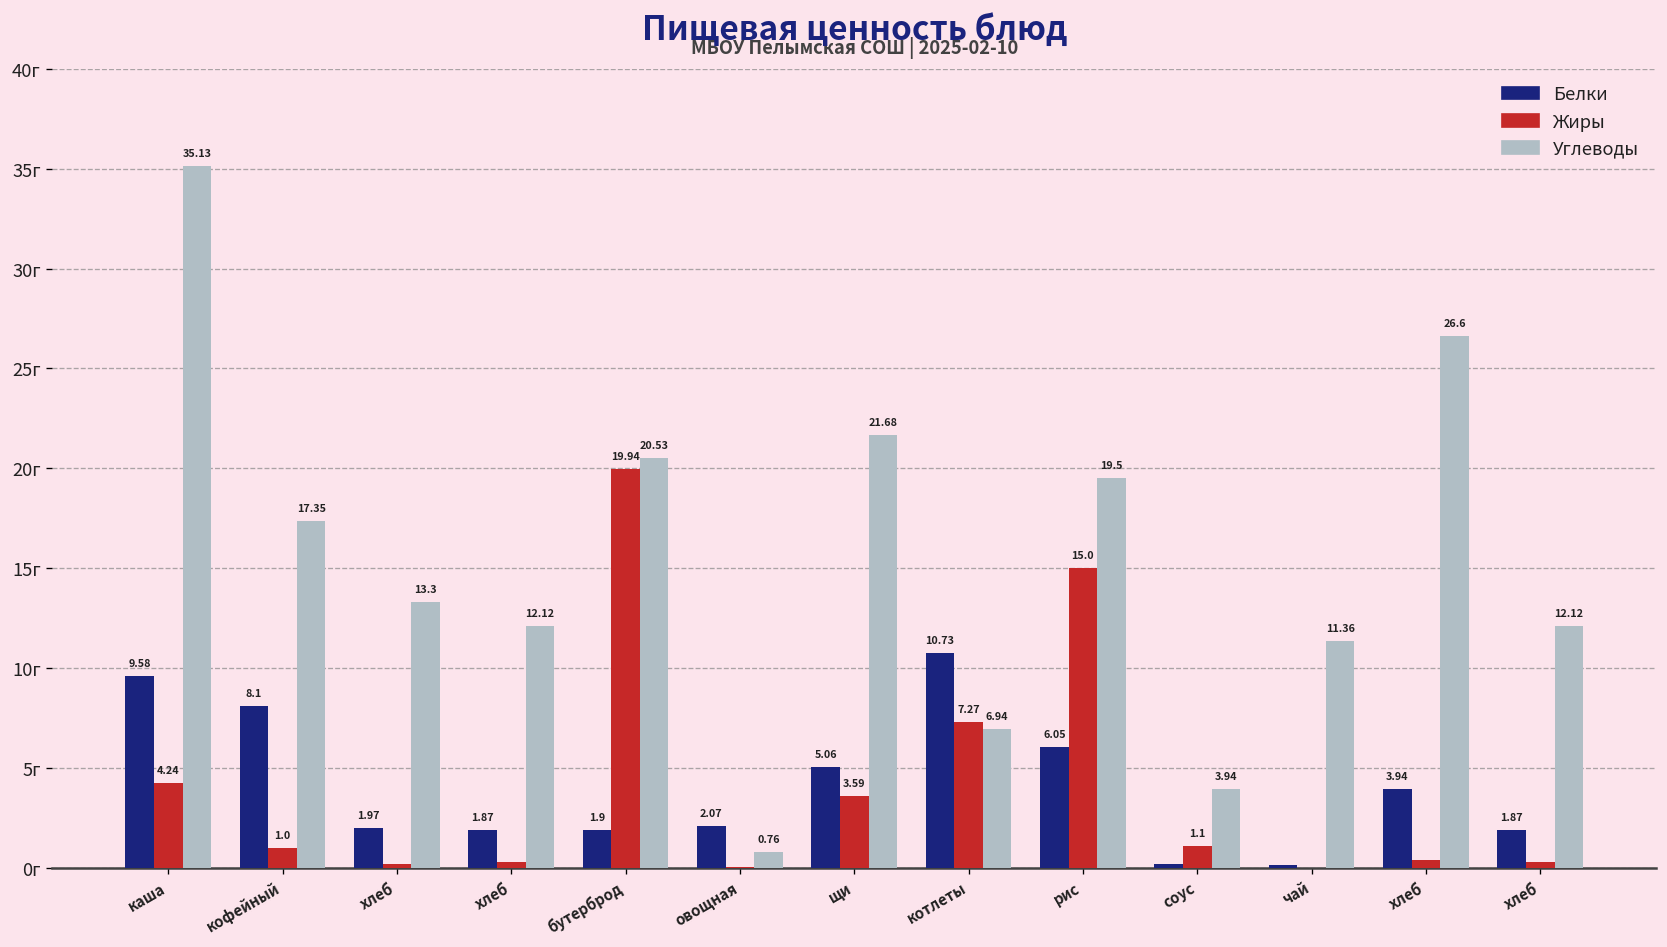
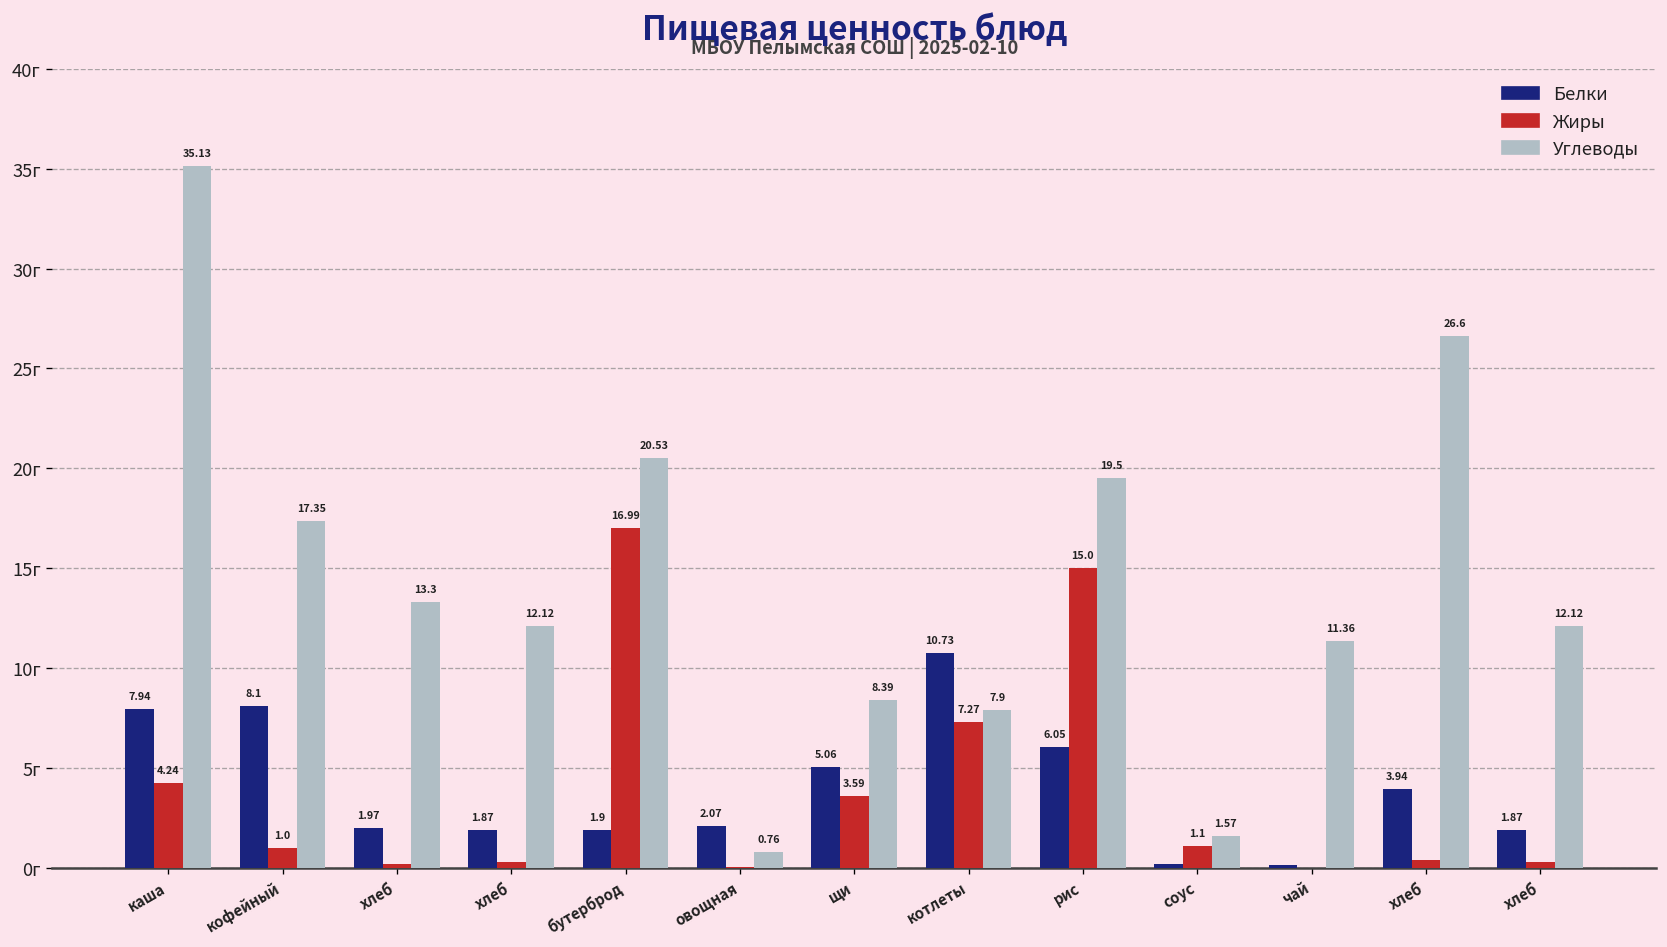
  {
    "Белки": {
-     "каша": 9.58,
+     "каша": 7.94,
      "кофейный": 8.1,
      "бутерброд": 1.9,
      "овощная": 2.07,
      "щи": 5.06,
      "котлеты": 10.73,
      "рис": 6.05
    },
    "Жиры": {
      "каша": 4.24,
      "кофейный": 1.0,
-     "бутерброд": 19.94,
+     "бутерброд": 16.99,
      "щи": 3.59,
      "котлеты": 7.27,
      "рис": 15.0,
      "соус": 1.1
    },
    "Углеводы": {
      "каша": 35.13,
      "кофейный": 17.35,
      "бутерброд": 20.53,
      "овощная": 0.76,
-     "щи": 21.68,
-     "котлеты": 6.94,
+     "щи": 8.39,
+     "котлеты": 7.9,
      "рис": 19.5,
-     "соус": 3.94,
+     "соус": 1.57,
      "чай": 11.36
    }
  }
